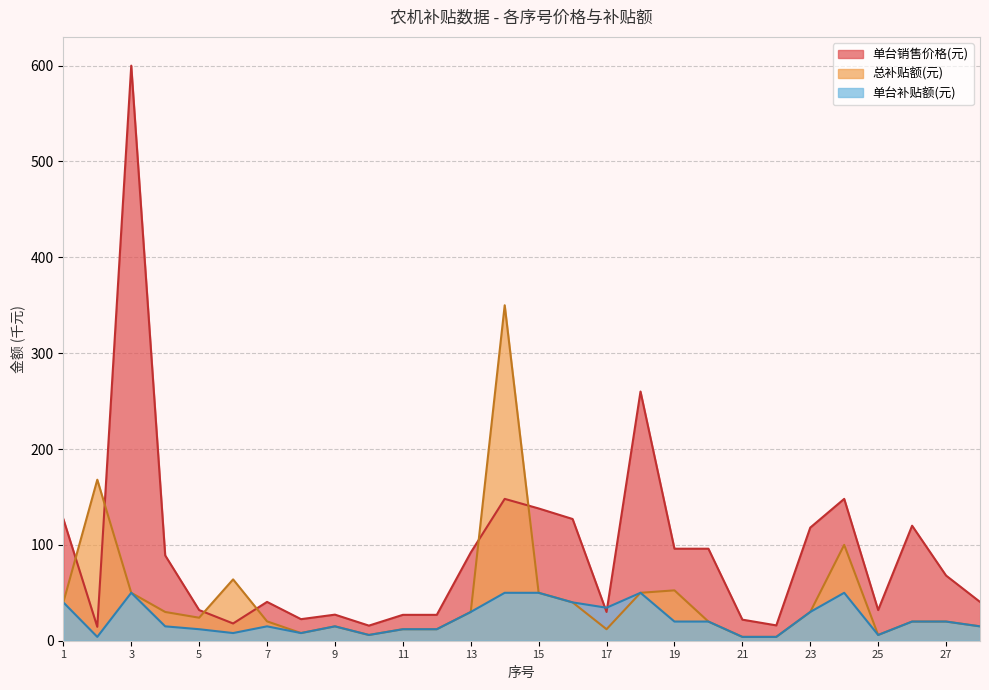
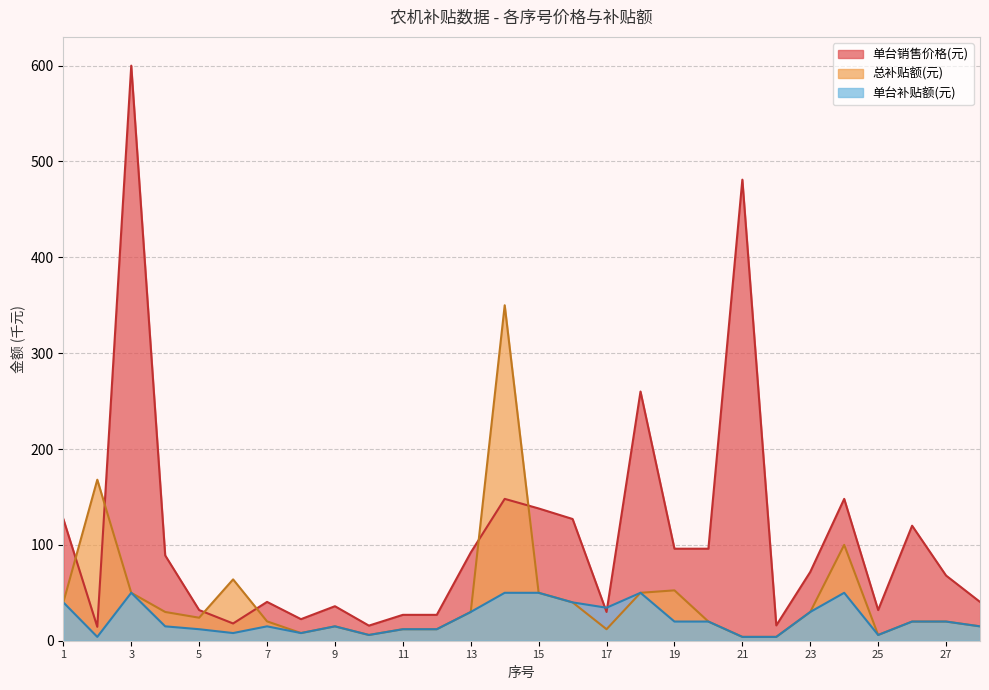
  {
    "单台销售价格(元)": {
      "1": 130,
      "3": 600,
      "5": 30,
      "7": 40,
-     "9": 30,
+     "9": 40,
      "11": 30,
      "13": 90,
      "15": 140,
      "17": 30,
      "19": 100,
-     "21": 20,
-     "23": 120,
+     "21": 480,
+     "23": 70,
      "25": 30,
      "27": 70
    },
    "总补贴额(元)": {
      "5": 20,
      "7": 20,
      "17": 10,
      "19": 50
    },
    "单台补贴额(元)": {
      "5": 10,
      "7": 20,
      "17": 30,
      "19": 20
    }
  }
